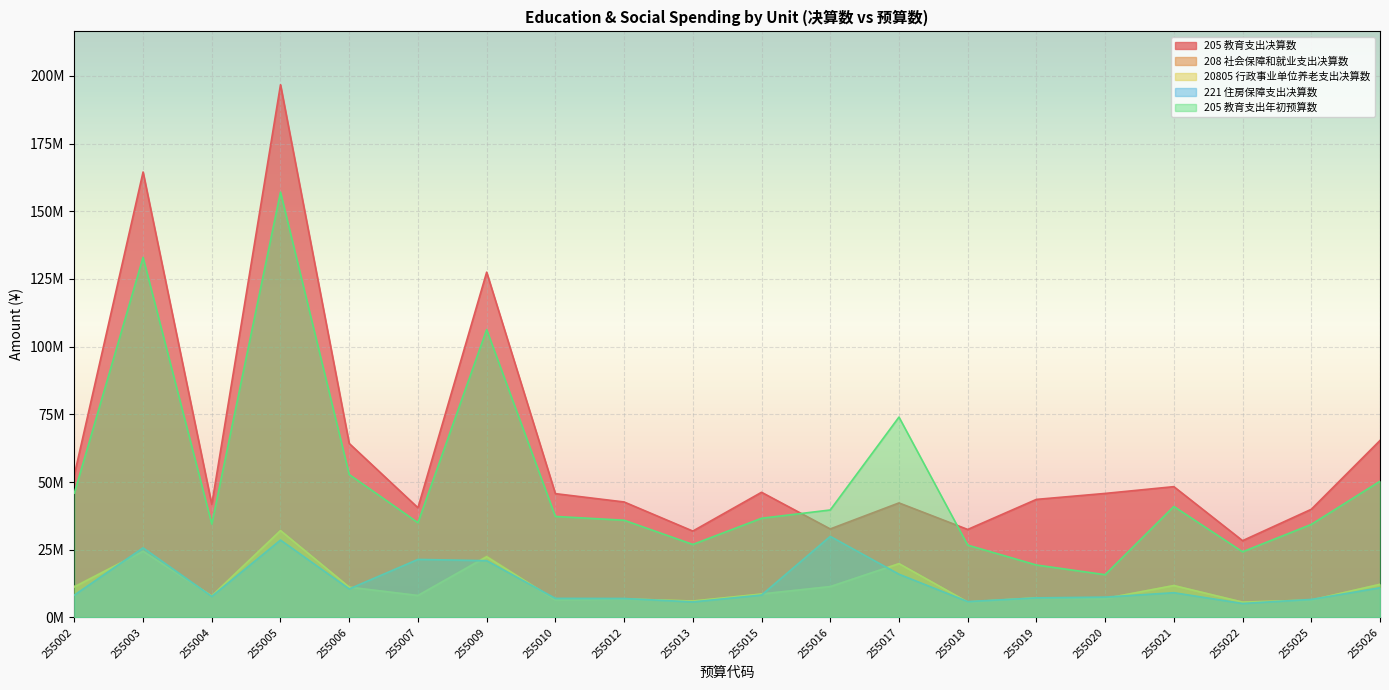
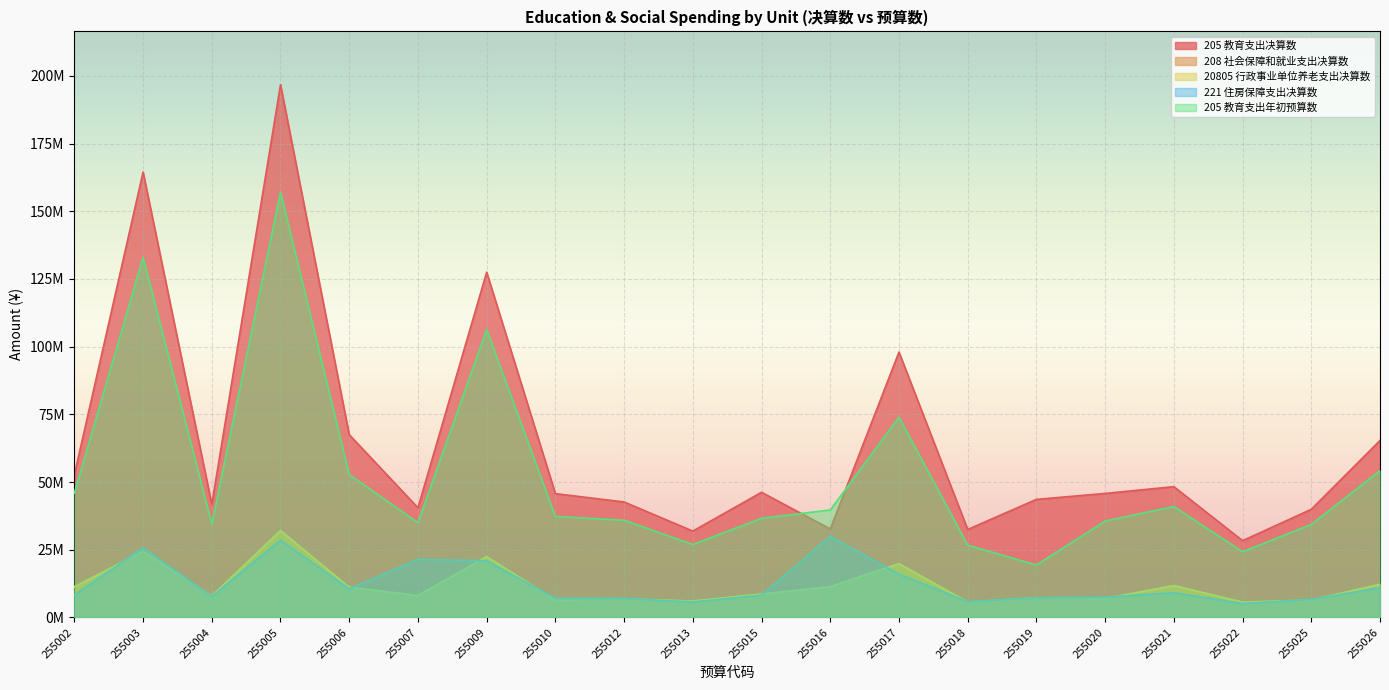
  {
    "205 教育支出决算数": {
      "255002": 53000000,
      "255003": 164000000,
      "255004": 42000000,
      "255005": 197000000,
-     "255006": 64000000,
+     "255006": 67000000,
      "255007": 40000000,
      "255009": 128000000,
      "255010": 46000000,
      "255012": 43000000,
      "255013": 32000000,
      "255015": 46000000,
      "255016": 33000000,
-     "255017": 42000000,
+     "255017": 98000000,
      "255018": 32000000,
      "255019": 44000000,
      "255020": 46000000,
      "255021": 48000000,
      "255022": 28000000,
      "255025": 40000000,
      "255026": 65000000
    },
    "221 住房保障支出决算数": {
      "255002": 8000000,
      "255003": 26000000,
      "255005": 29000000,
      "255007": 21000000,
      "255009": 21000000,
      "255016": 30000000,
      "255017": 16000000,
      "255021": 9000000,
      "255026": 11000000
    },
    "205 教育支出年初预算数": {
      "255002": 46000000,
      "255003": 133000000,
      "255004": 34000000,
      "255005": 157000000,
      "255006": 53000000,
      "255007": 35000000,
      "255009": 106000000,
      "255010": 37000000,
      "255012": 36000000,
      "255013": 27000000,
      "255015": 37000000,
      "255016": 40000000,
      "255017": 74000000,
      "255018": 27000000,
      "255019": 19000000,
-     "255020": 16000000,
+     "255020": 36000000,
      "255021": 41000000,
      "255022": 24000000,
      "255025": 34000000,
-     "255026": 50000000
+     "255026": 54000000
    }
  }
